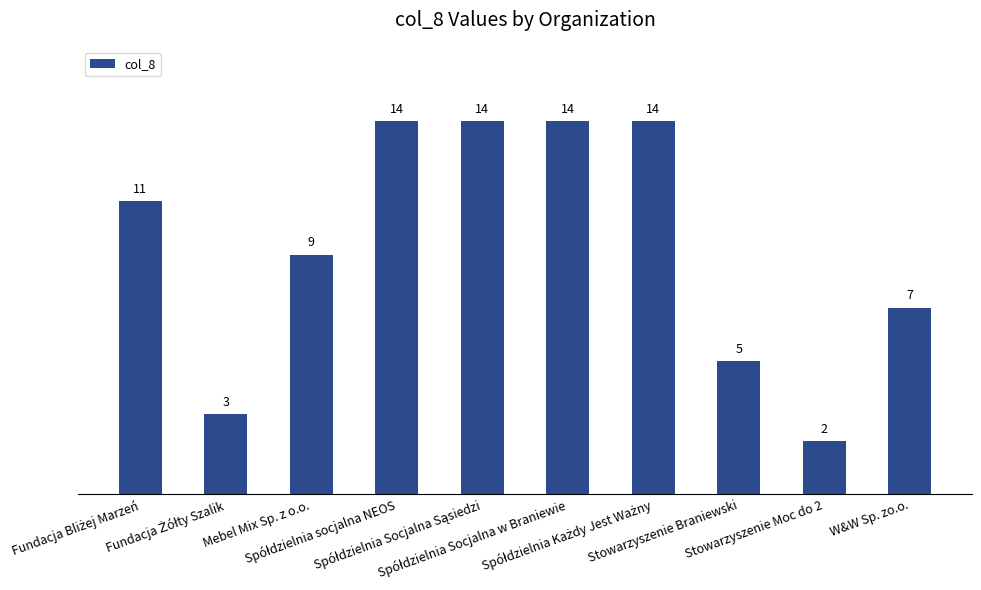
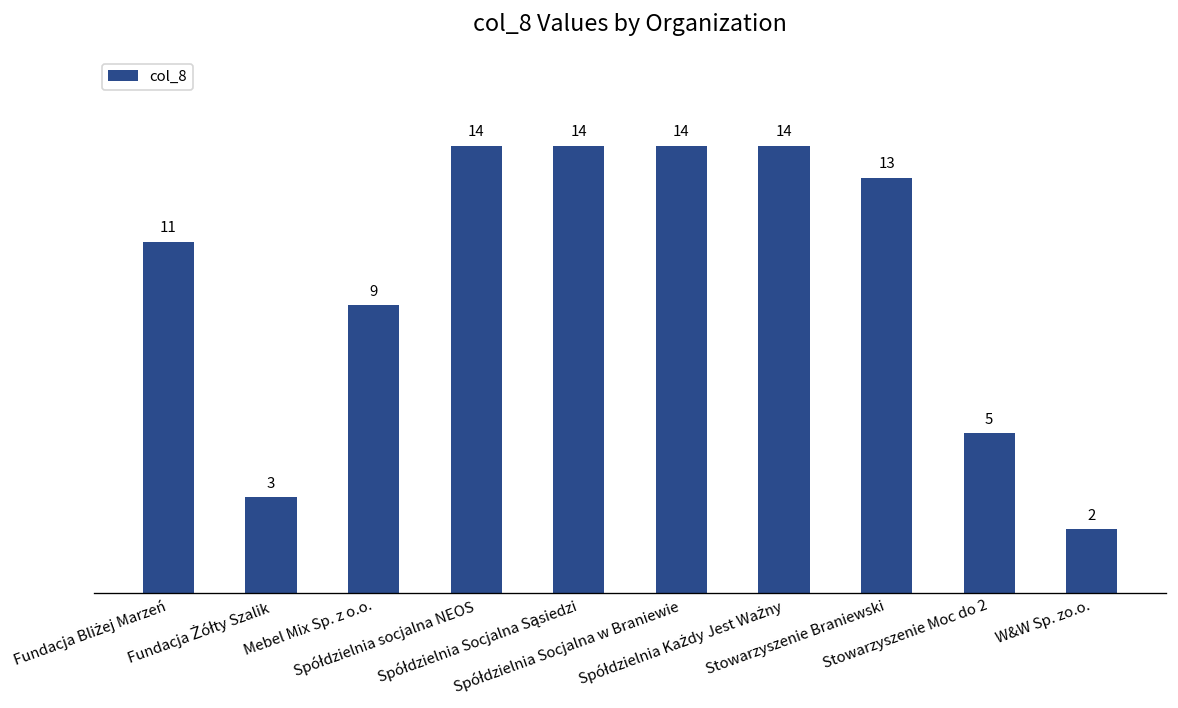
  {
    "Fundacja Bliżej Marzeń": 11,
    "Fundacja Żółty Szalik": 3,
    "Mebel Mix Sp. z o.o.": 9,
    "Spółdzielnia socjalna NEOS": 14,
    "Spółdzielnia Socjalna Sąsiedzi": 14,
    "Spółdzielnia Socjalna w Braniewie": 14,
    "Spółdzielnia Każdy Jest Ważny": 14,
-   "Stowarzyszenie Braniewski": 5,
-   "Stowarzyszenie Moc do 2": 2,
-   "W&W Sp. zo.o.": 7
+   "Stowarzyszenie Braniewski": 13,
+   "Stowarzyszenie Moc do 2": 5,
+   "W&W Sp. zo.o.": 2
  }
